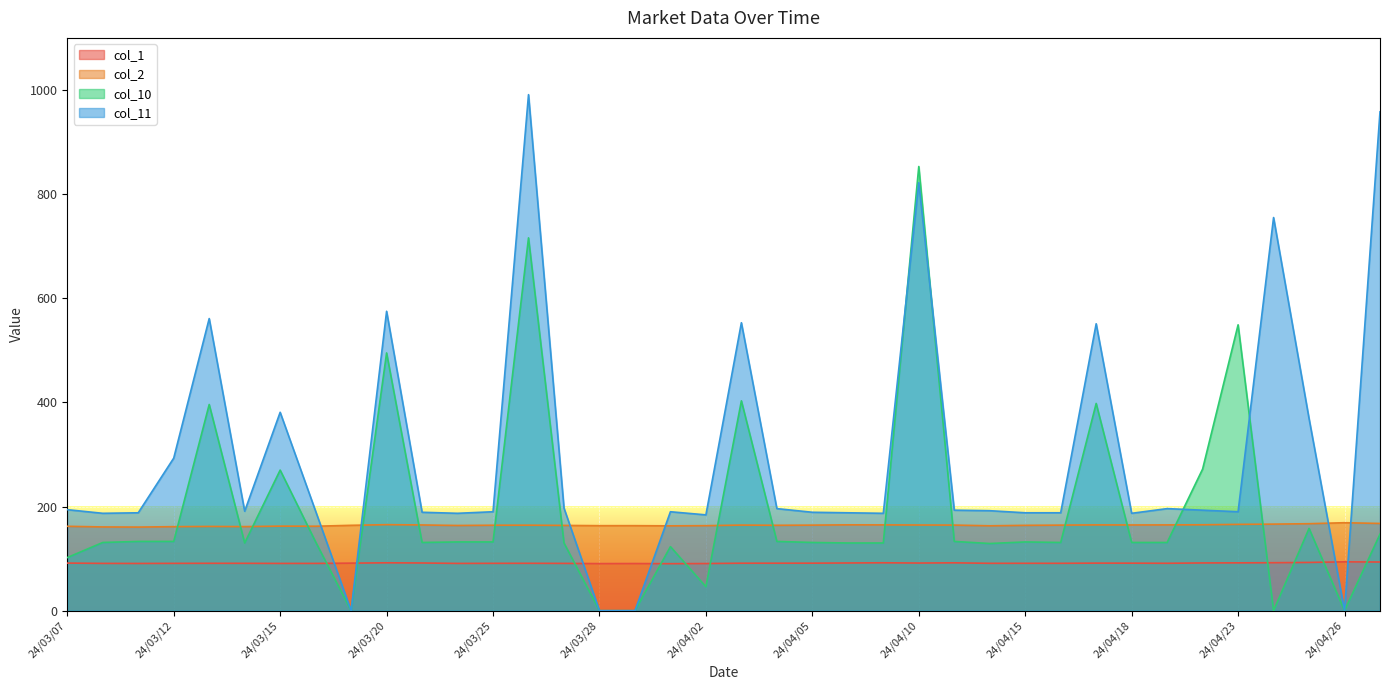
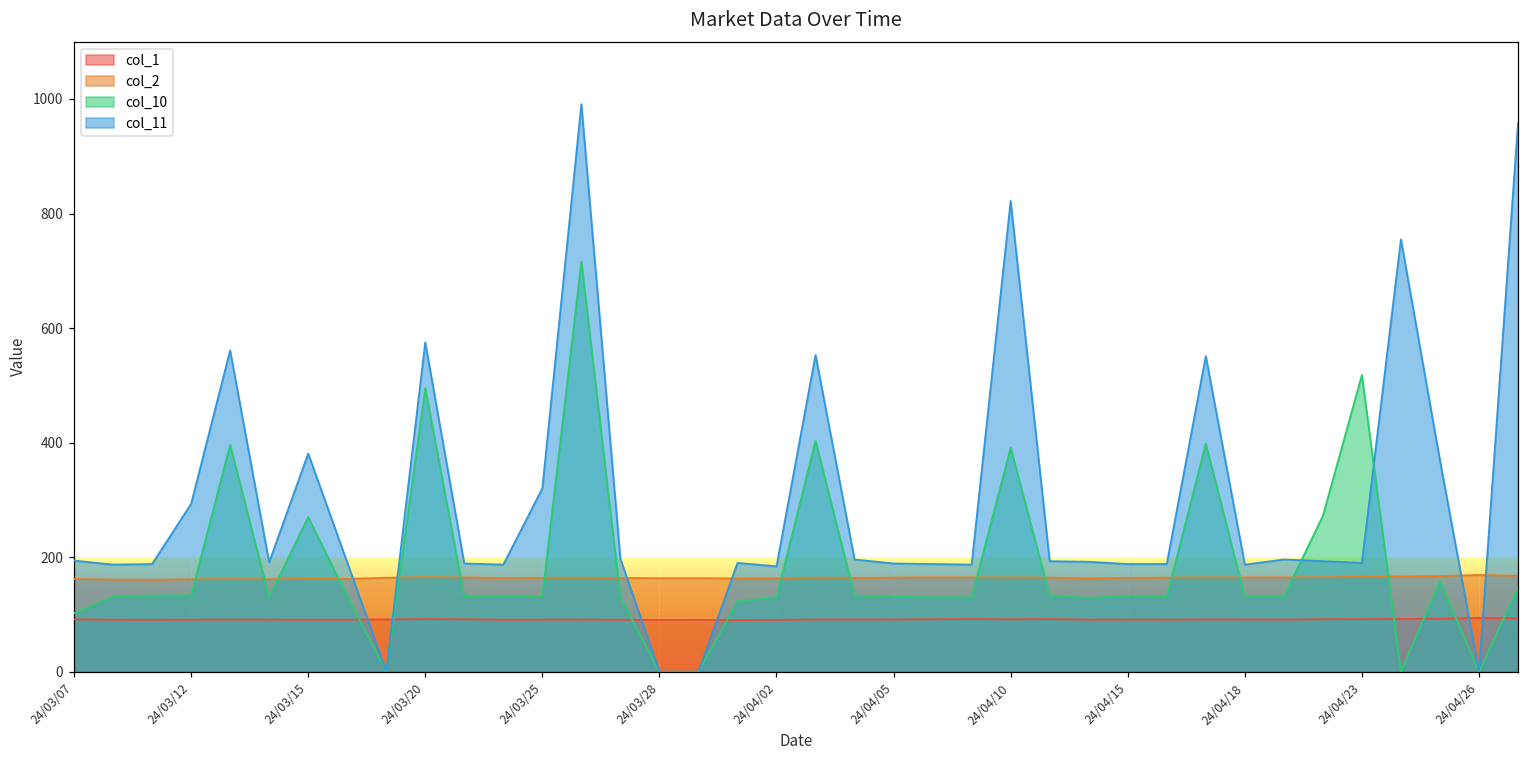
  {
    "col_10": {
      "24/03/07": 100,
      "24/03/12": 130,
      "24/03/15": 270,
      "24/03/20": 500,
      "24/03/25": 130,
-     "24/04/02": 50,
+     "24/04/02": 130,
      "24/04/05": 130,
-     "24/04/10": 850,
+     "24/04/10": 390,
      "24/04/15": 130,
      "24/04/18": 130,
-     "24/04/23": 550
+     "24/04/23": 520
    },
    "col_11": {
      "24/03/07": 190,
      "24/03/12": 290,
      "24/03/15": 380,
      "24/03/20": 580,
-     "24/03/25": 190,
+     "24/03/25": 320,
      "24/04/02": 180,
      "24/04/05": 190,
      "24/04/10": 820,
      "24/04/15": 190,
      "24/04/18": 190,
      "24/04/23": 190
    }
  }
